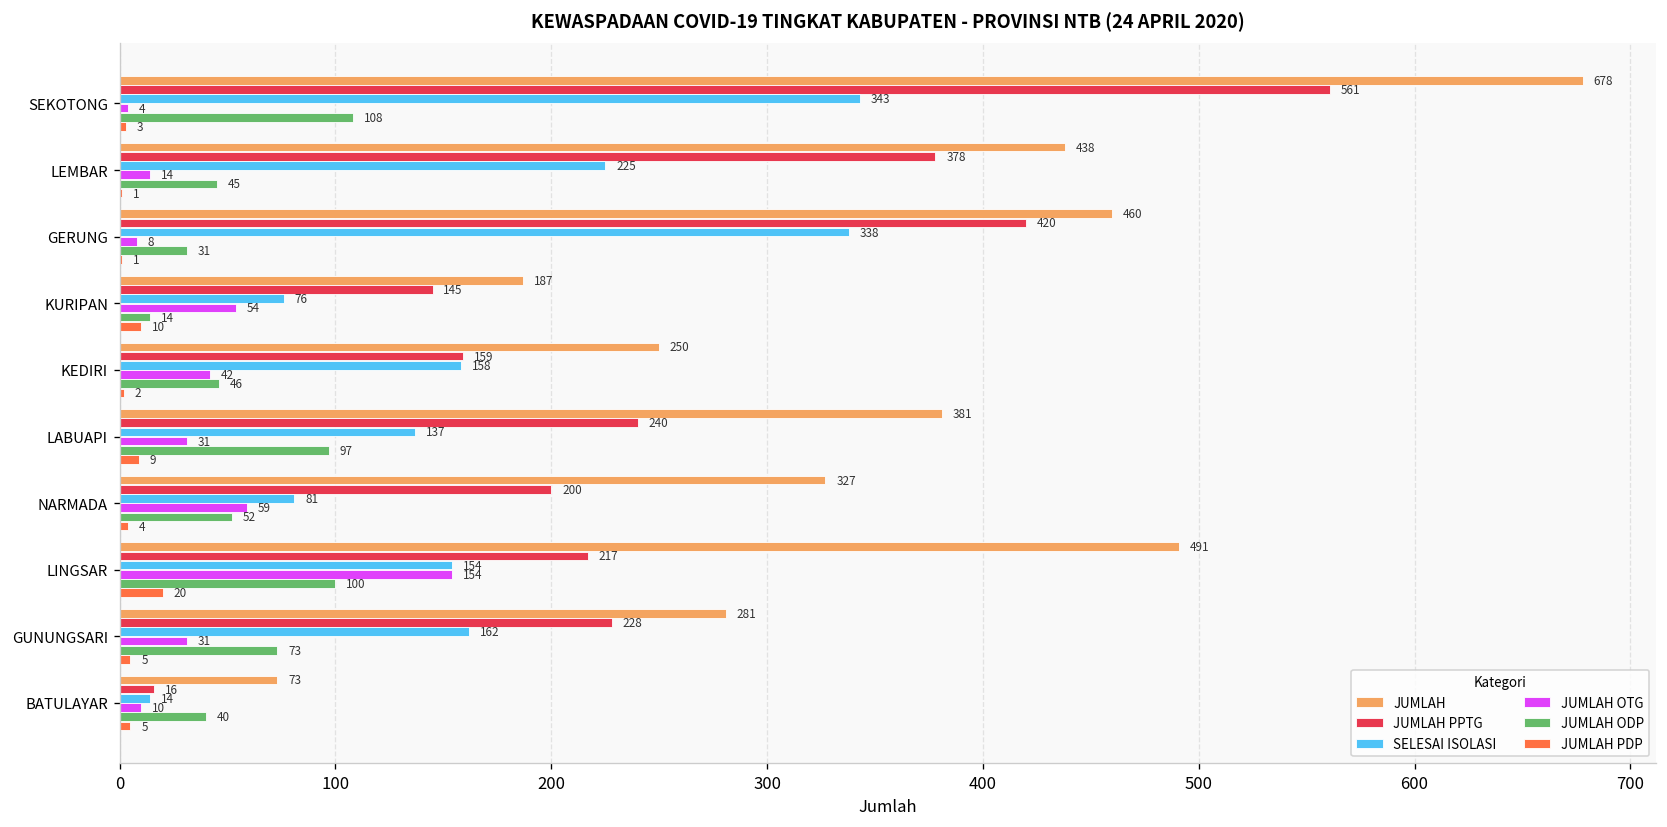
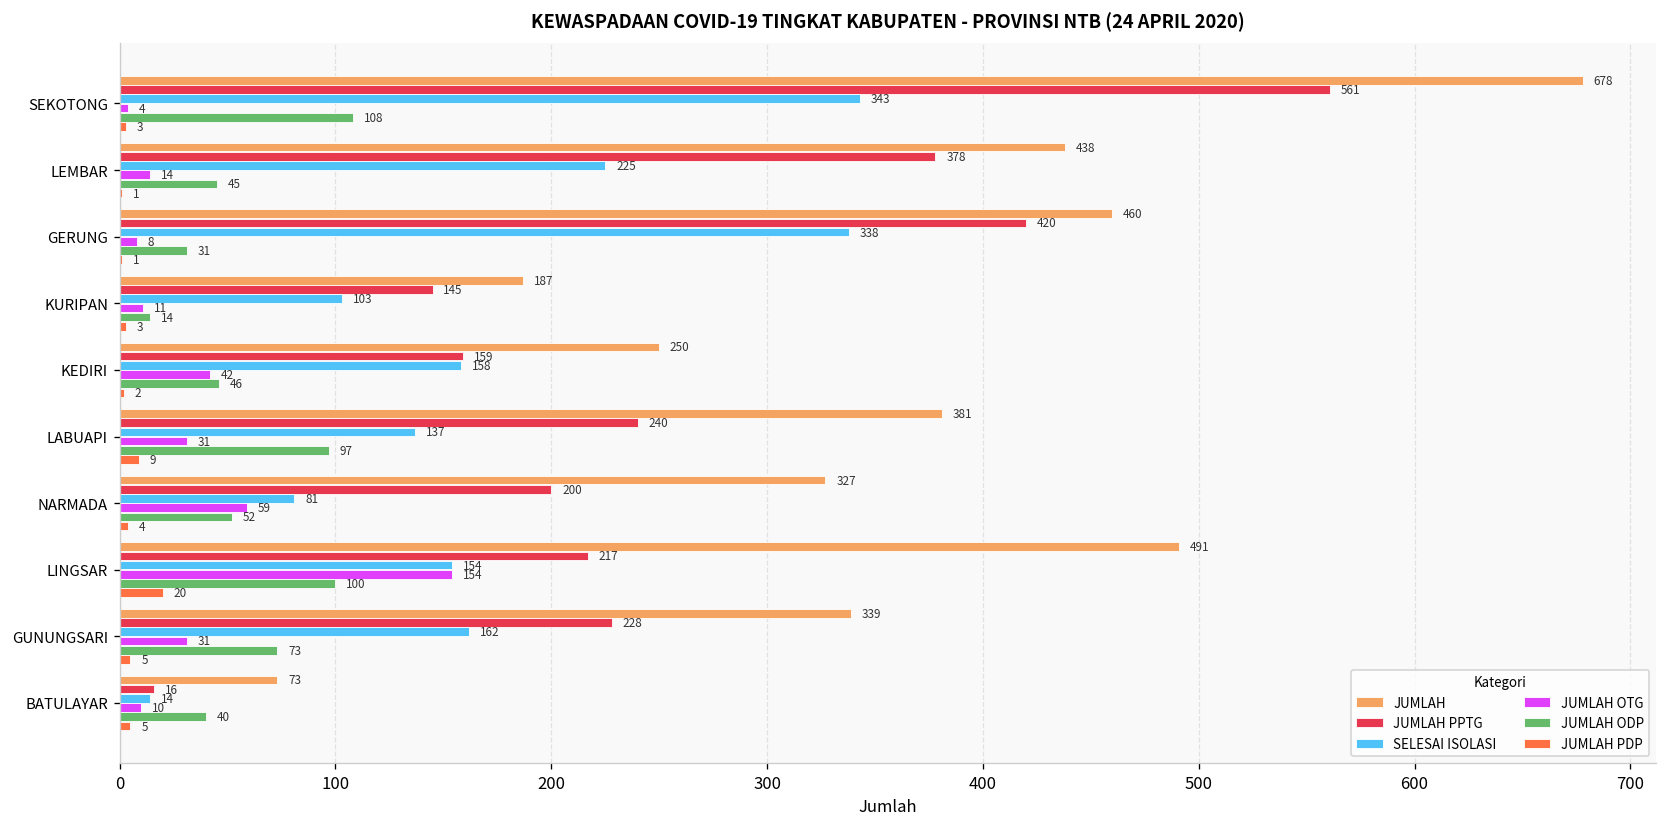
  {
    "JUMLAH": {
      "SEKOTONG": 678,
      "LEMBAR": 438,
      "GERUNG": 460,
      "KURIPAN": 187,
      "KEDIRI": 250,
      "LABUAPI": 381,
      "NARMADA": 327,
      "LINGSAR": 491,
-     "GUNUNGSARI": 281,
+     "GUNUNGSARI": 339,
      "BATULAYAR": 73
    },
    "JUMLAH PPTG": {
      "SEKOTONG": 561,
      "LEMBAR": 378,
      "GERUNG": 420,
      "KURIPAN": 145,
      "LABUAPI": 240,
      "NARMADA": 200,
      "LINGSAR": 217,
      "GUNUNGSARI": 228
    },
    "SELESAI ISOLASI": {
      "SEKOTONG": 343,
      "LEMBAR": 225,
      "GERUNG": 338,
-     "KURIPAN": 76,
+     "KURIPAN": 103,
      "LABUAPI": 137,
      "NARMADA": 81,
      "GUNUNGSARI": 162
    },
    "JUMLAH OTG": {
      "SEKOTONG": 4,
      "LEMBAR": 14,
      "GERUNG": 8,
-     "KURIPAN": 54,
+     "KURIPAN": 11,
      "KEDIRI": 42,
      "LABUAPI": 31,
      "NARMADA": 59,
      "GUNUNGSARI": 31,
      "BATULAYAR": 10
    },
    "JUMLAH ODP": {
      "SEKOTONG": 108,
      "LEMBAR": 45,
      "GERUNG": 31,
      "KURIPAN": 14,
      "KEDIRI": 46,
      "LABUAPI": 97,
      "NARMADA": 52,
      "LINGSAR": 100,
      "GUNUNGSARI": 73,
      "BATULAYAR": 40
    },
    "JUMLAH PDP": {
      "SEKOTONG": 3,
      "LEMBAR": 1,
      "GERUNG": 1,
-     "KURIPAN": 10,
+     "KURIPAN": 3,
      "KEDIRI": 2,
      "LABUAPI": 9,
      "NARMADA": 4,
      "LINGSAR": 20,
      "GUNUNGSARI": 5,
      "BATULAYAR": 5
    }
  }
